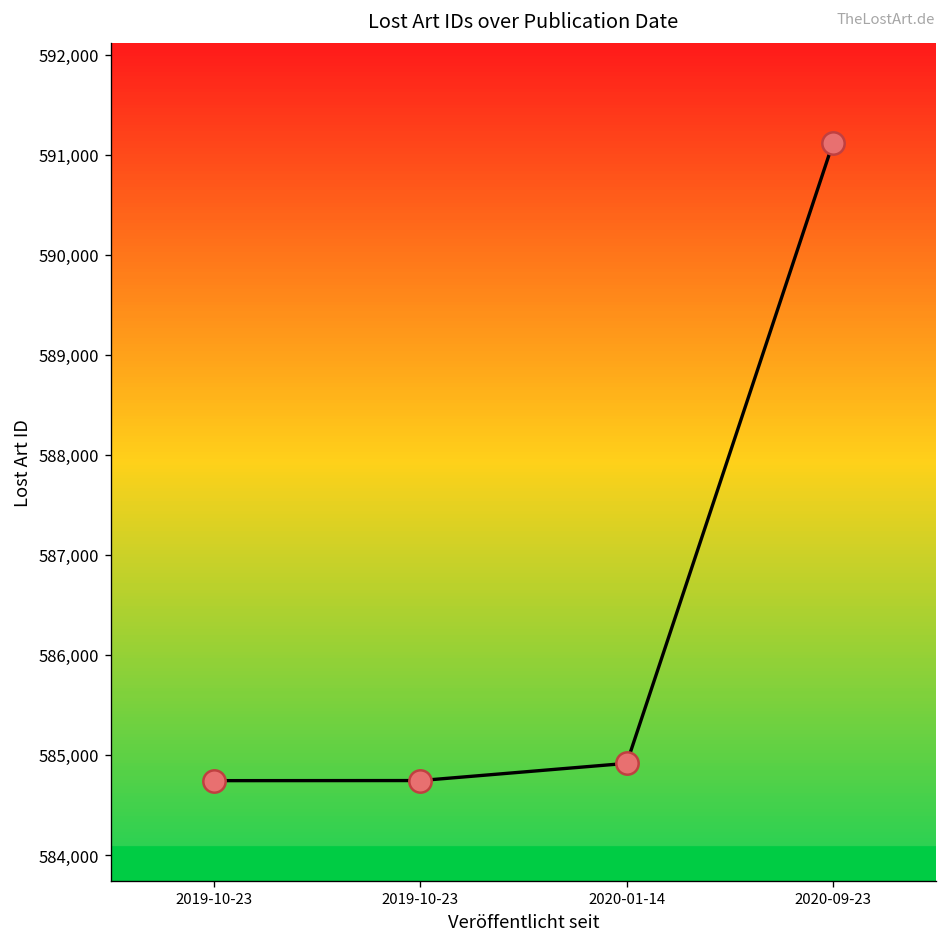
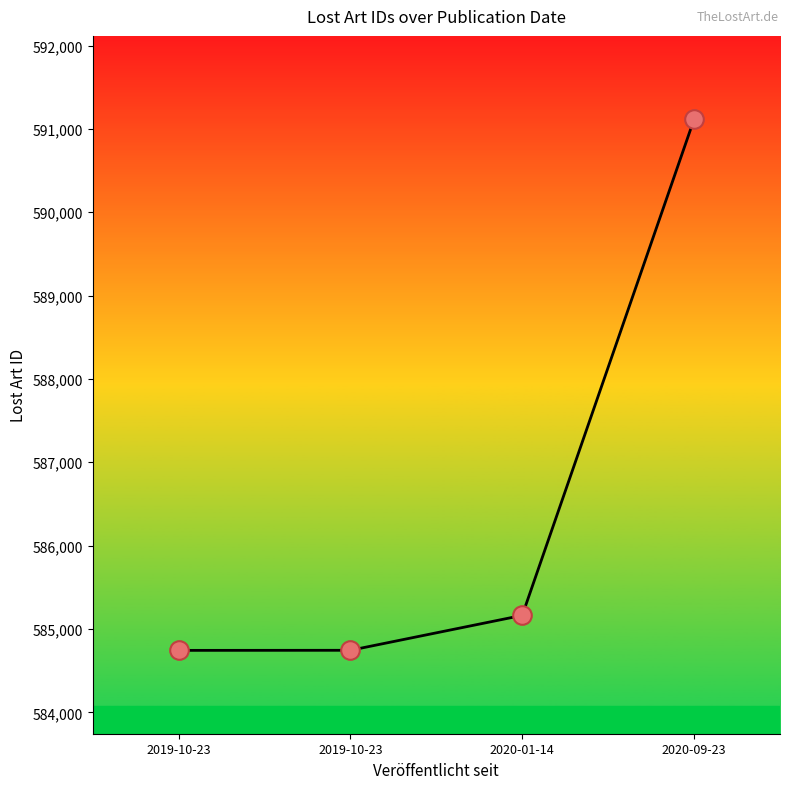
  {
-   "2020-01-14": "584,900",
+   "2020-01-14": "585,200",
    "2020-09-23": "591,100"
  }
